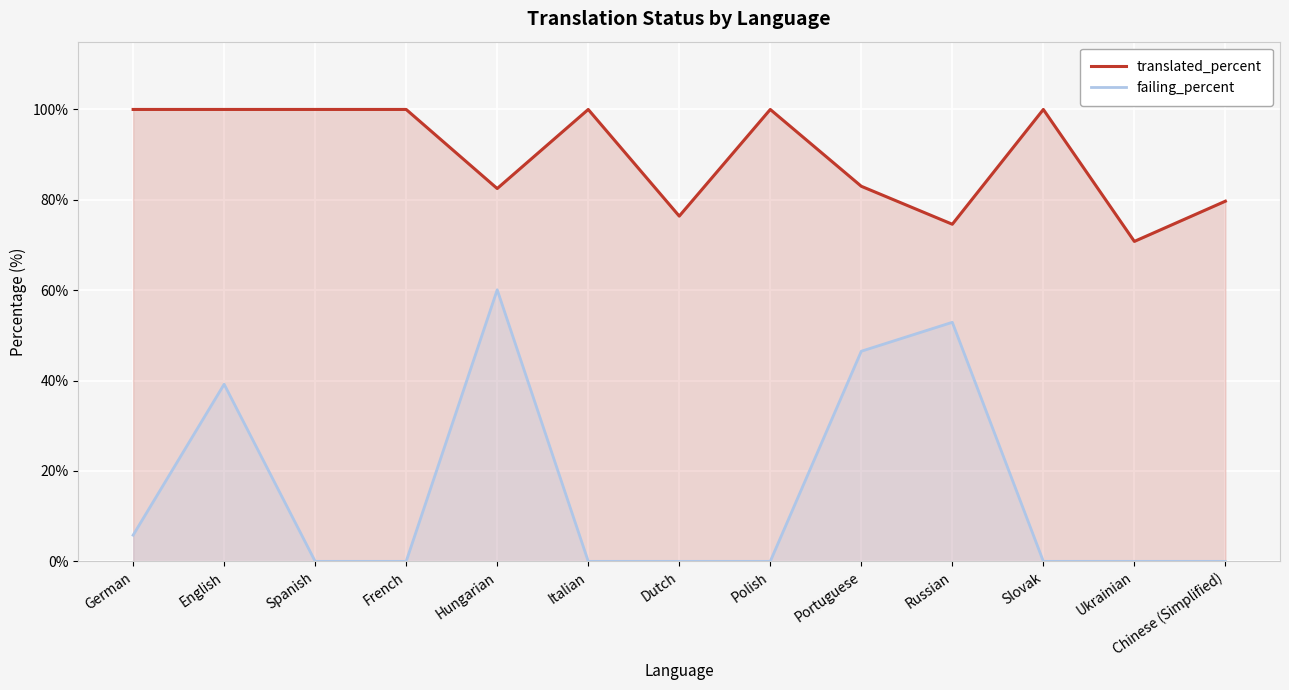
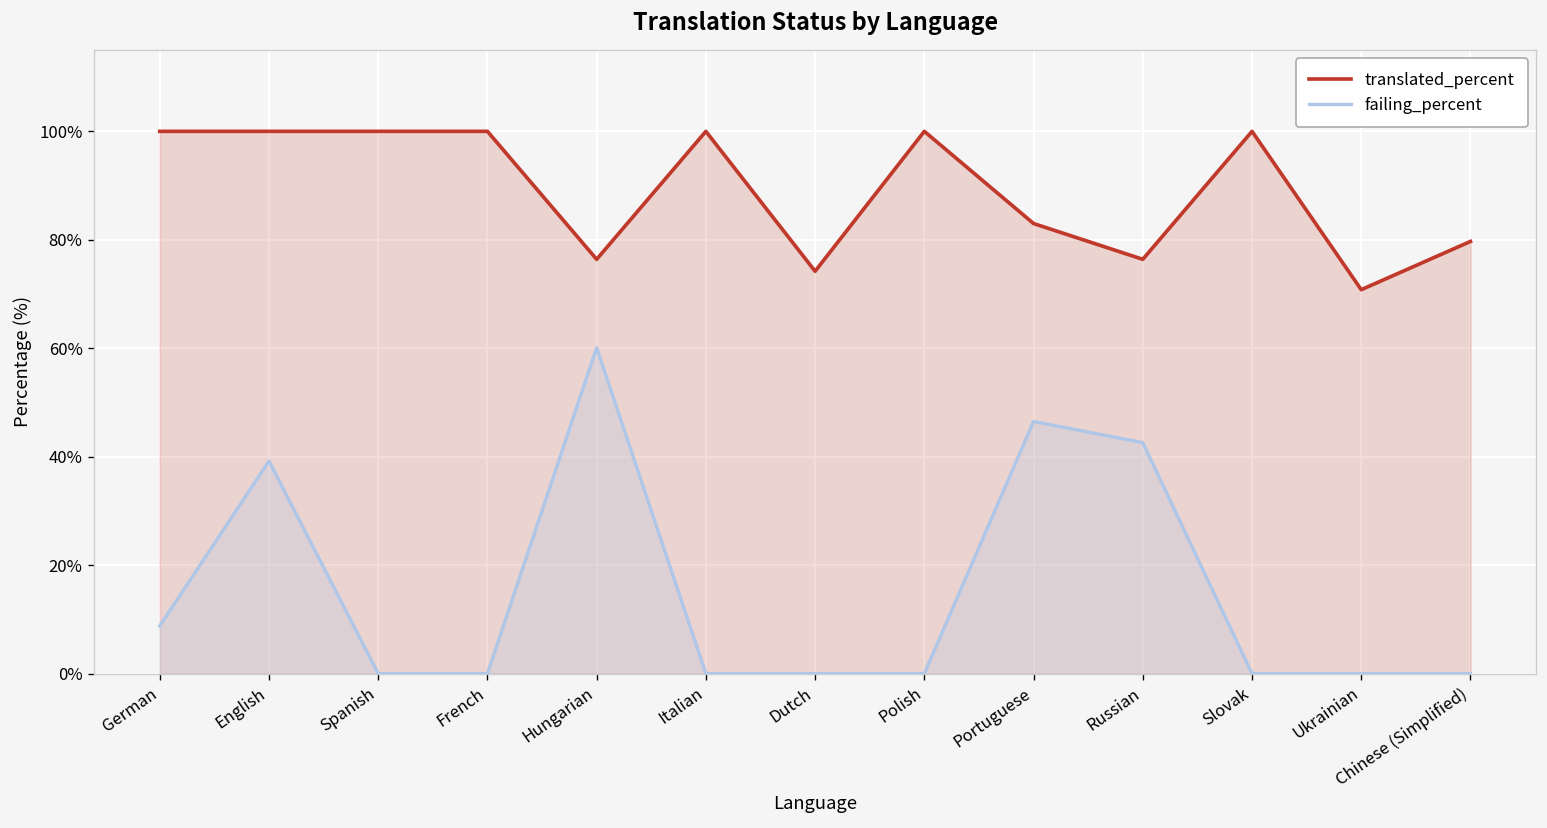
  {
    "translated_percent": {
      "German": "100%",
      "English": "100%",
      "Spanish": "100%",
      "French": "100%",
-     "Hungarian": "83%",
+     "Hungarian": "76%",
      "Italian": "100%",
-     "Dutch": "76%",
+     "Dutch": "74%",
      "Polish": "100%",
      "Portuguese": "83%",
-     "Russian": "75%",
+     "Russian": "76%",
      "Slovak": "100%",
      "Ukrainian": "71%",
      "Chinese (Simplified)": "80%"
    },
    "failing_percent": {
-     "German": "6%",
+     "German": "9%",
      "English": "39%",
      "Spanish": "0%",
      "French": "0%",
      "Hungarian": "60%",
      "Italian": "0%",
      "Dutch": "0%",
      "Polish": "0%",
      "Portuguese": "47%",
-     "Russian": "53%",
+     "Russian": "43%",
      "Slovak": "0%",
      "Ukrainian": "0%",
      "Chinese (Simplified)": "0%"
    }
  }
